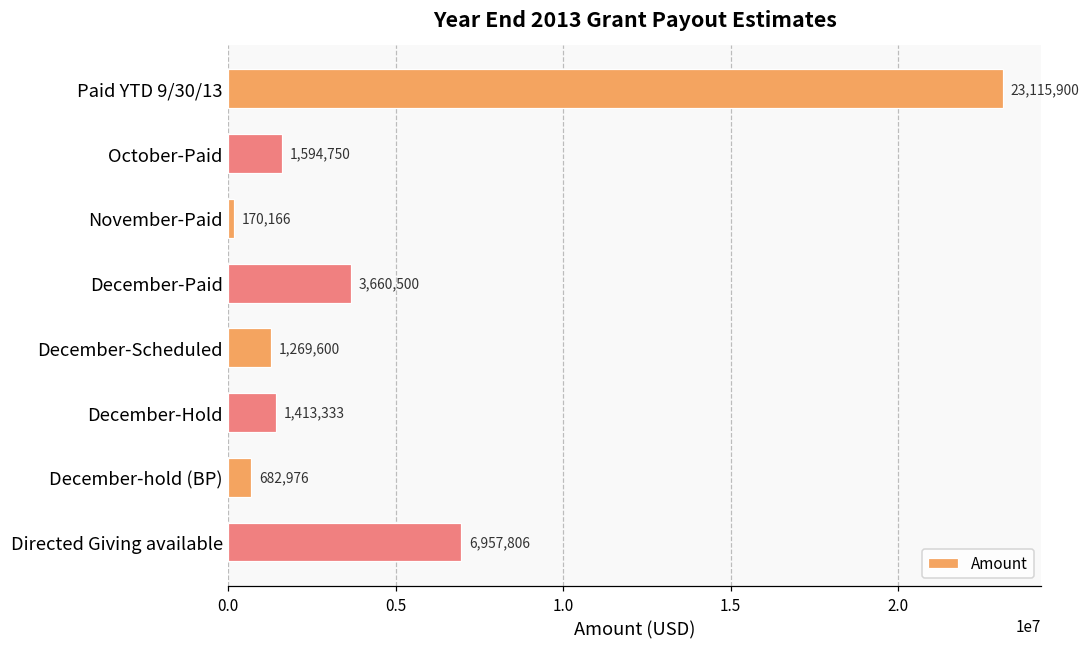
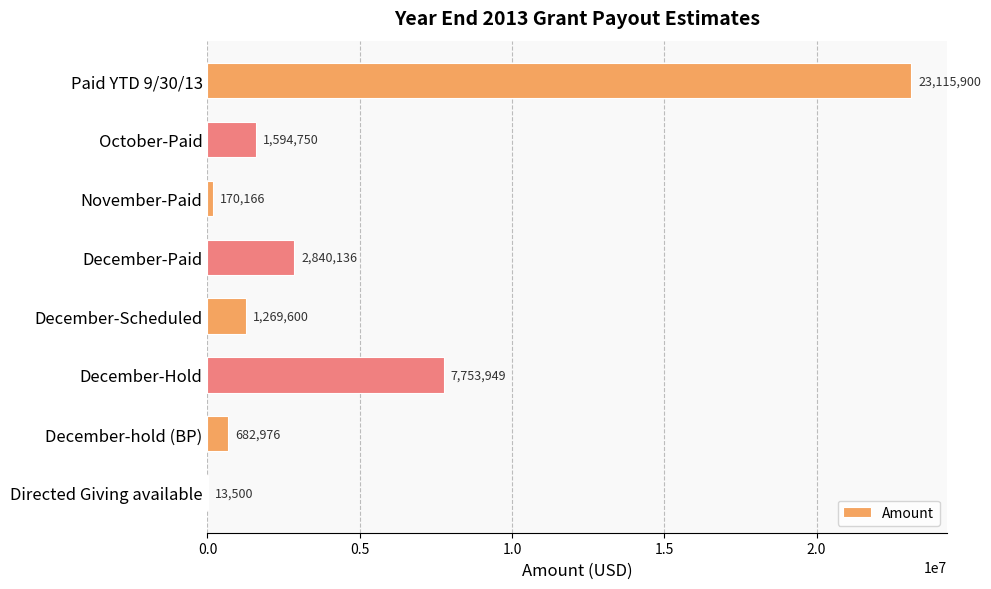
  {
    "Paid YTD 9/30/13": "23,115,900",
    "October-Paid": "1,594,750",
    "November-Paid": "170,166",
-   "December-Paid": "3,660,500",
+   "December-Paid": "2,840,136",
    "December-Scheduled": "1,269,600",
-   "December-Hold": "1,413,333",
+   "December-Hold": "7,753,949",
    "December-hold (BP)": "682,976",
-   "Directed Giving available": "6,957,806"
+   "Directed Giving available": "13,500"
  }
